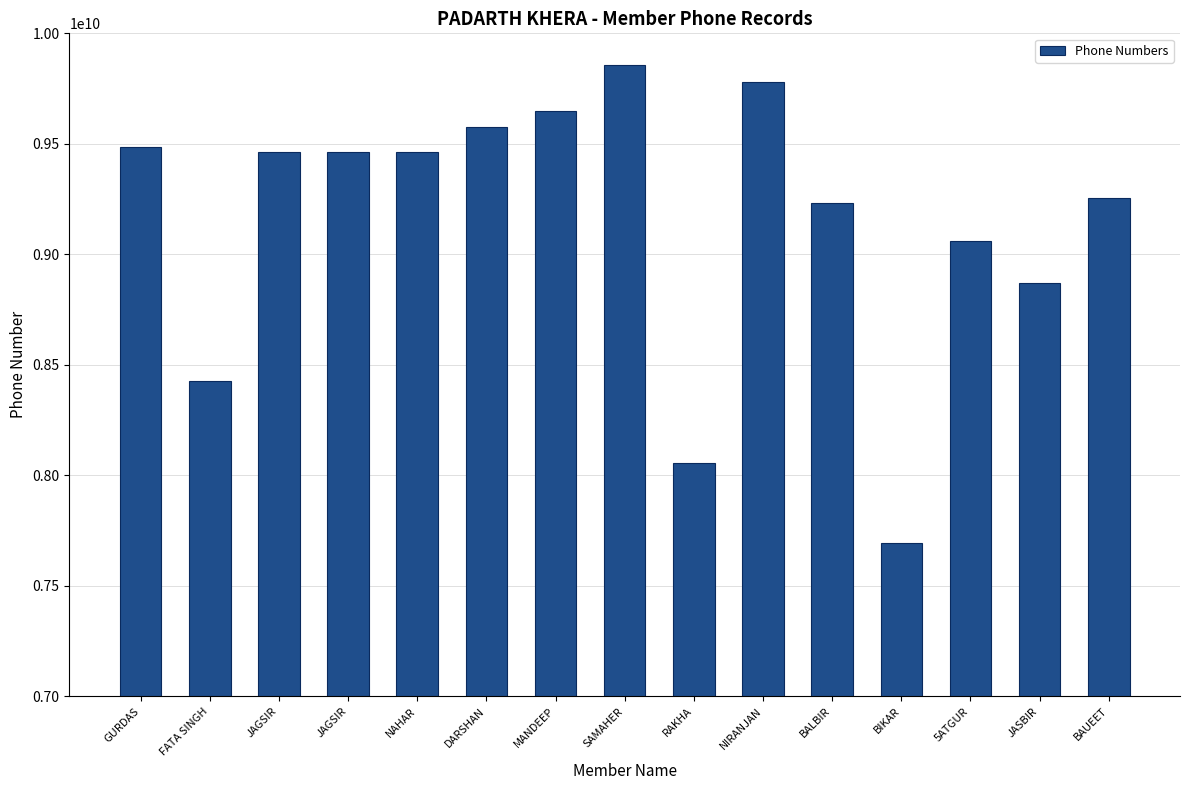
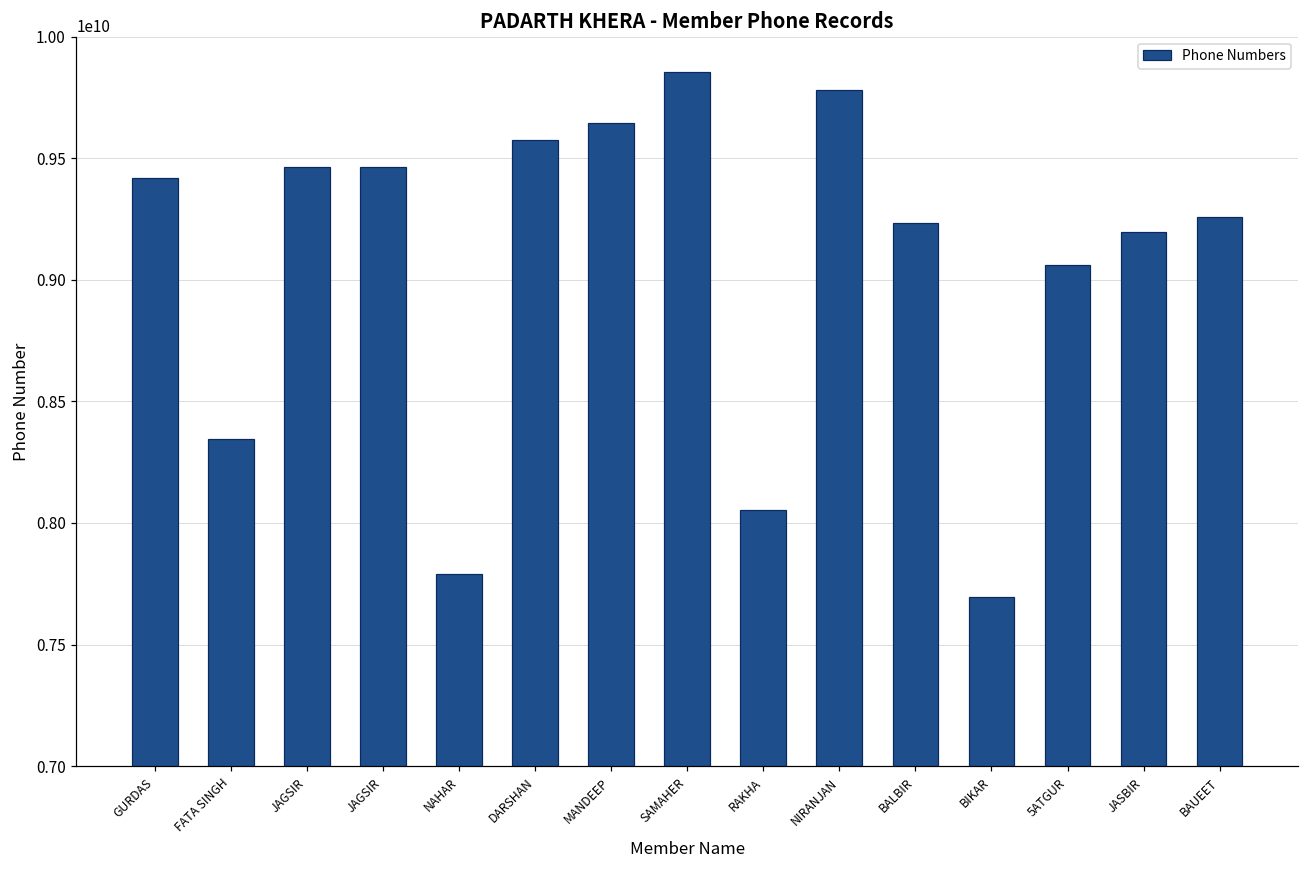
  {
-   "GURDAS": 9480000000,
-   "FATA SINGH": 8430000000,
-   "NAHAR": 9460000000,
+   "GURDAS": 9420000000,
+   "FATA SINGH": 8340000000,
+   "NAHAR": 7790000000,
    "DARSHAN": 9580000000,
    "MANDEEP": 9650000000,
    "SAMAHER": 9860000000,
    "RAKHA": 8050000000,
    "NIRANJAN": 9780000000,
    "BALBIR": 9230000000,
    "BIKAR": 7700000000,
    "5ATGUR": 9060000000,
-   "JASBIR": 8870000000,
+   "JASBIR": 9200000000,
    "BAUEET": 9260000000
  }
